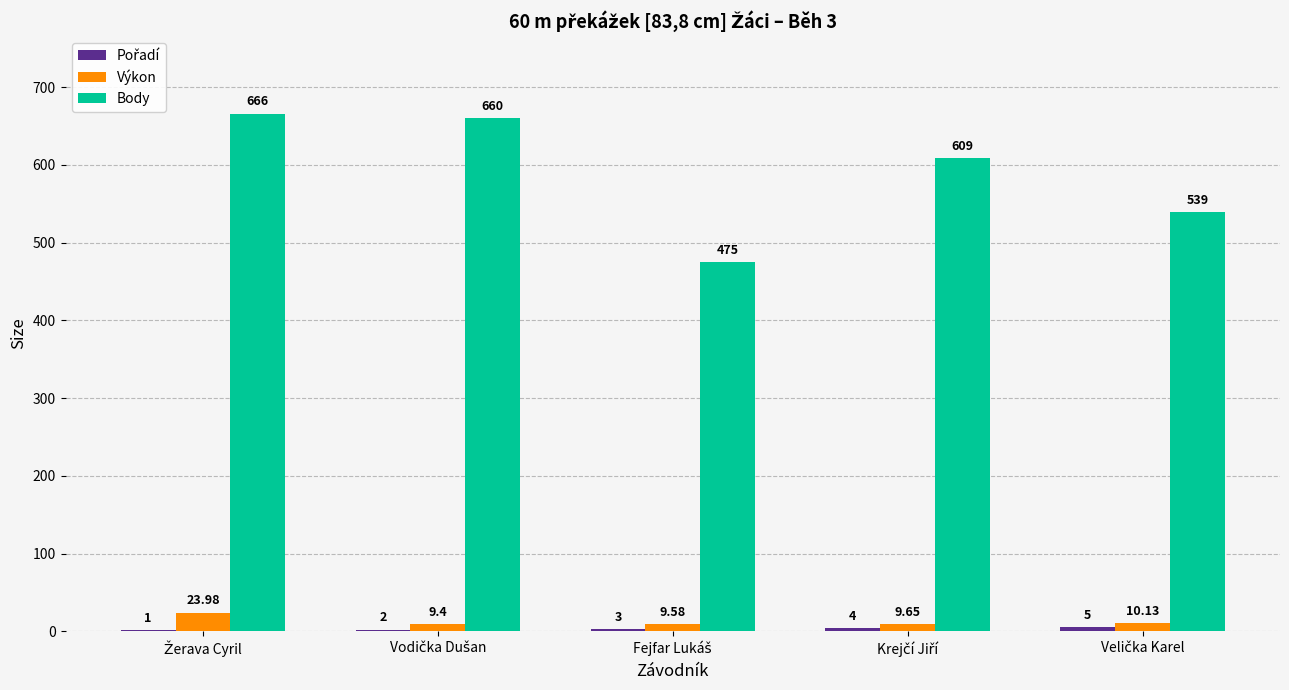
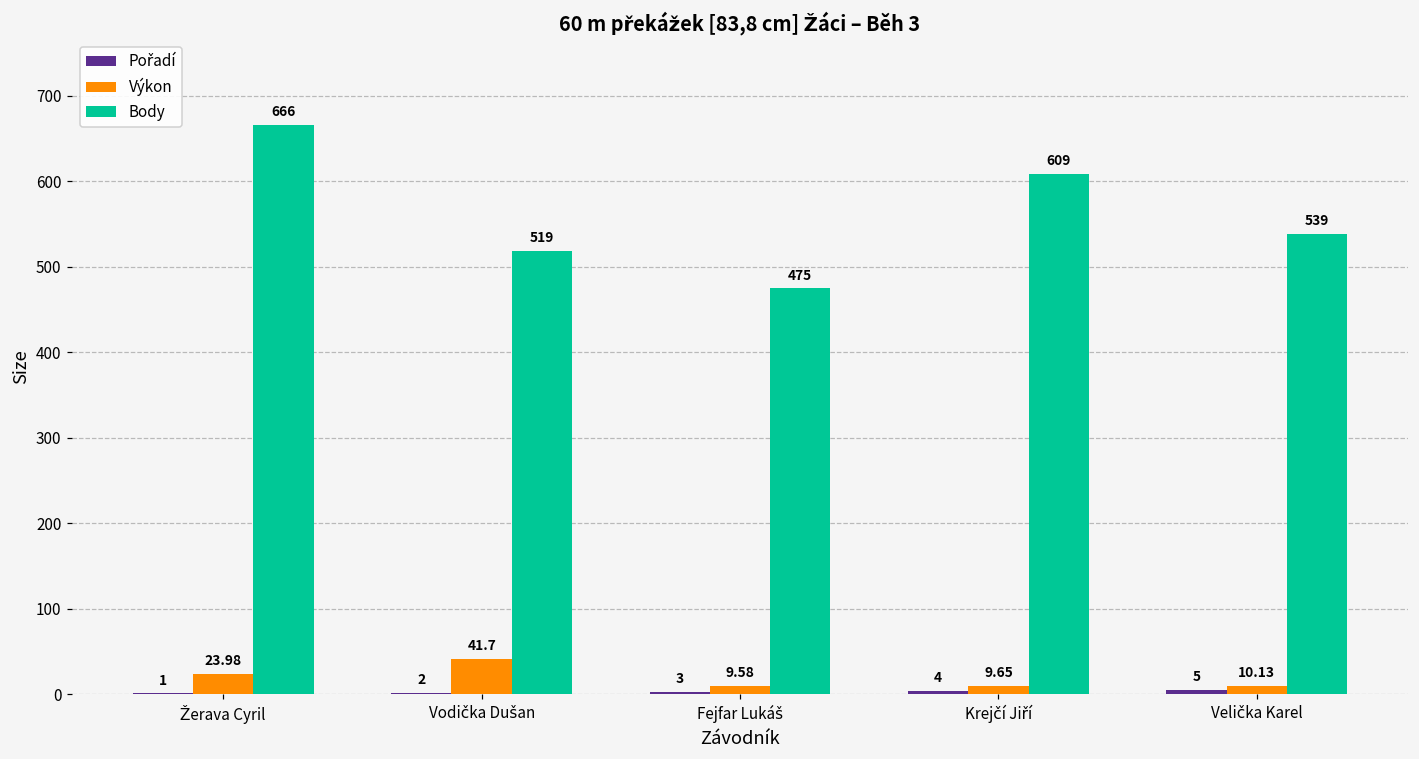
  {
    "Pořadí": {
      "Žerava Cyril": 1,
      "Vodička Dušan": 2,
      "Fejfar Lukáš": 3,
      "Krejčí Jiří": 4,
      "Velička Karel": 5
    },
    "Výkon": {
      "Žerava Cyril": 23.98,
-     "Vodička Dušan": 9.4,
+     "Vodička Dušan": 41.7,
      "Fejfar Lukáš": 9.58,
      "Krejčí Jiří": 9.65,
      "Velička Karel": 10.13
    },
    "Body": {
      "Žerava Cyril": 666,
-     "Vodička Dušan": 660,
+     "Vodička Dušan": 519,
      "Fejfar Lukáš": 475,
      "Krejčí Jiří": 609,
      "Velička Karel": 539
    }
  }
